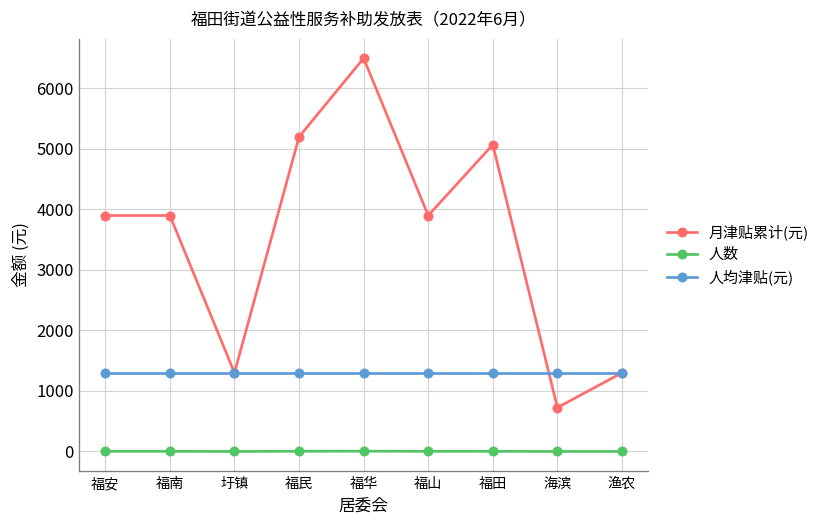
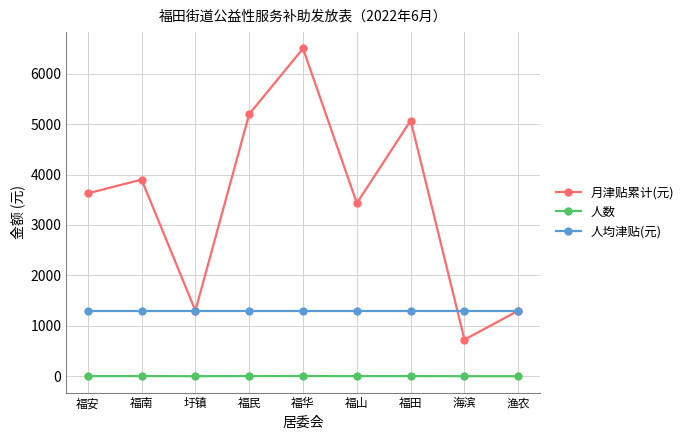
  {
    "月津贴累计(元)": {
-     "福安": 3900,
+     "福安": 3600,
      "福南": 3900,
      "福民": 5200,
      "福华": 6500,
-     "福山": 3900,
+     "福山": 3400,
      "福田": 5100,
      "海滨": 700
    },
    "人数": {
      "福安": 0,
      "福南": 0,
      "圩镇": 0,
      "福民": 0,
      "福华": 0,
      "福山": 0,
      "福田": 0,
      "海滨": 0,
      "渔农": 0
    },
    "人均津贴(元)": {
      "福安": 1300,
      "福南": 1300,
      "福民": 1300,
      "福华": 1300,
      "福山": 1300,
      "福田": 1300,
      "海滨": 1300
    }
  }
